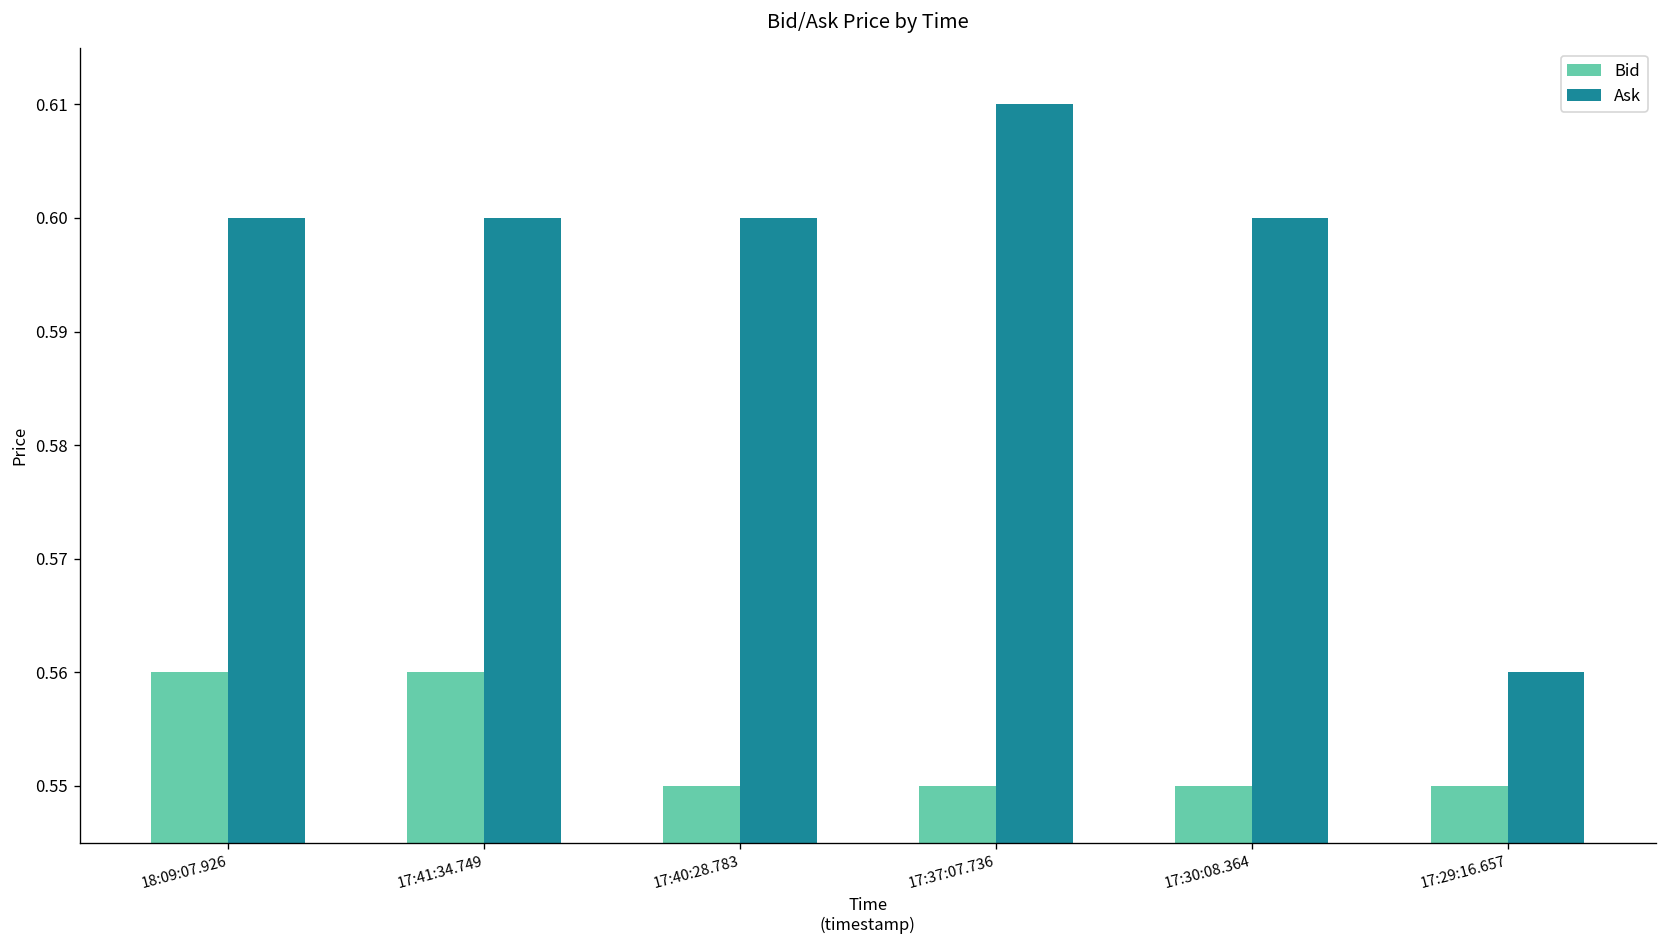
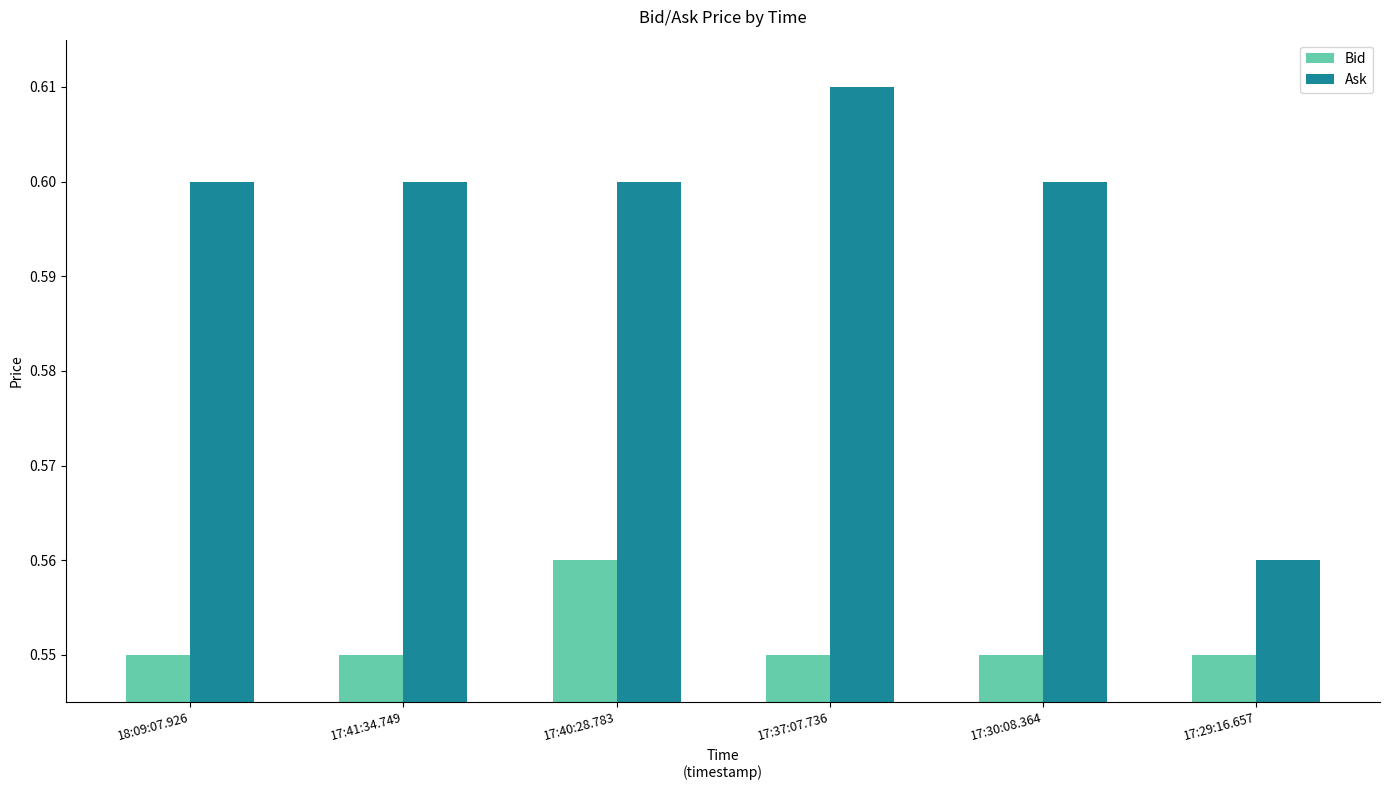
  {
    "Bid": {
-     "18:09:07.926": 0.56,
-     "17:41:34.749": 0.56,
-     "17:40:28.783": 0.55,
+     "18:09:07.926": 0.55,
+     "17:41:34.749": 0.55,
+     "17:40:28.783": 0.56,
      "17:37:07.736": 0.55,
      "17:30:08.364": 0.55,
      "17:29:16.657": 0.55
    },
    "Ask": {
      "18:09:07.926": 0.60,
      "17:41:34.749": 0.60,
      "17:40:28.783": 0.60,
      "17:37:07.736": 0.61,
      "17:30:08.364": 0.60,
      "17:29:16.657": 0.56
    }
  }
